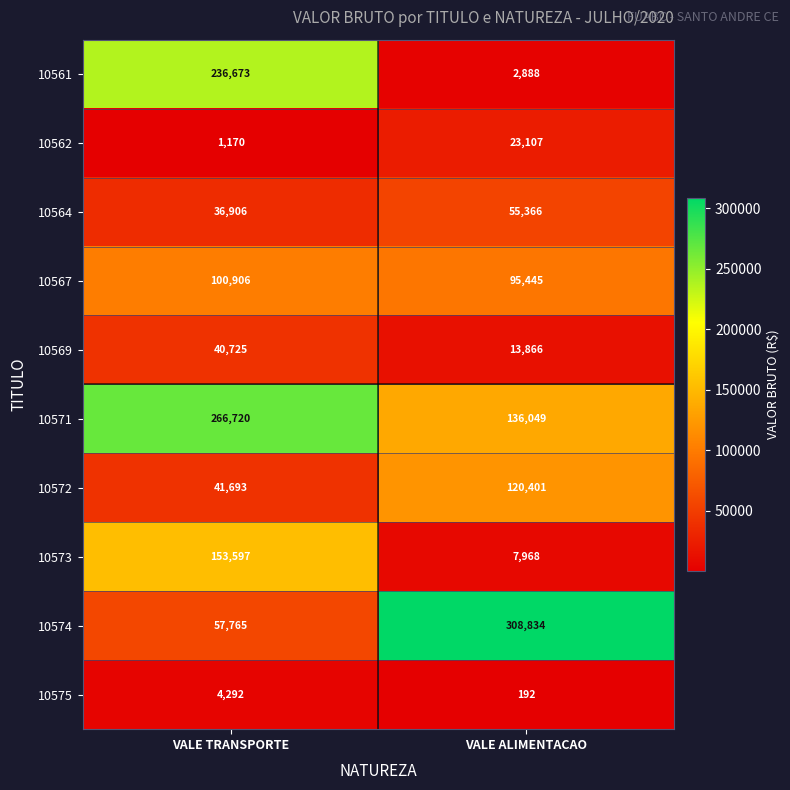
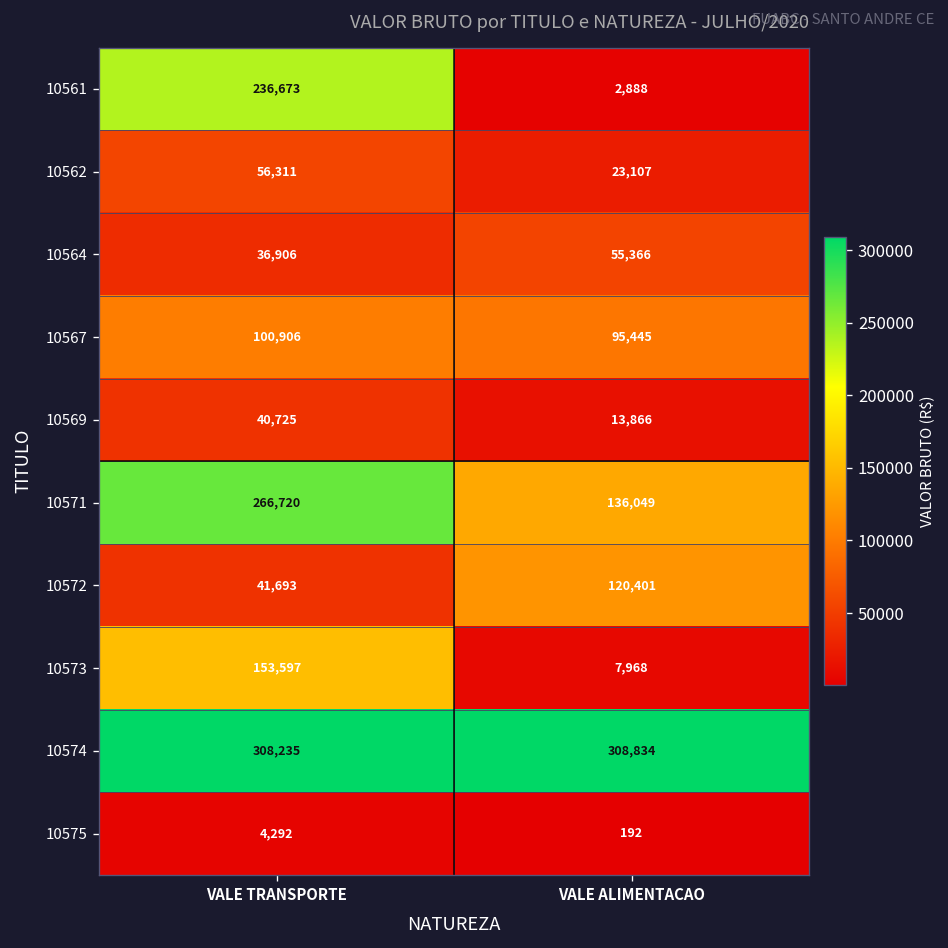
  {
    "10561": {
      "VALE TRANSPORTE": "236,673",
      "VALE ALIMENTACAO": "2,888"
    },
    "10562": {
-     "VALE TRANSPORTE": "1,170",
+     "VALE TRANSPORTE": "56,311",
      "VALE ALIMENTACAO": "23,107"
    },
    "10564": {
      "VALE TRANSPORTE": "36,906",
      "VALE ALIMENTACAO": "55,366"
    },
    "10567": {
      "VALE TRANSPORTE": "100,906",
      "VALE ALIMENTACAO": "95,445"
    },
    "10569": {
      "VALE TRANSPORTE": "40,725",
      "VALE ALIMENTACAO": "13,866"
    },
    "10571": {
      "VALE TRANSPORTE": "266,720",
      "VALE ALIMENTACAO": "136,049"
    },
    "10572": {
      "VALE TRANSPORTE": "41,693",
      "VALE ALIMENTACAO": "120,401"
    },
    "10573": {
      "VALE TRANSPORTE": "153,597",
      "VALE ALIMENTACAO": "7,968"
    },
    "10574": {
-     "VALE TRANSPORTE": "57,765",
+     "VALE TRANSPORTE": "308,235",
      "VALE ALIMENTACAO": "308,834"
    },
    "10575": {
      "VALE TRANSPORTE": "4,292",
      "VALE ALIMENTACAO": "192"
    }
  }
